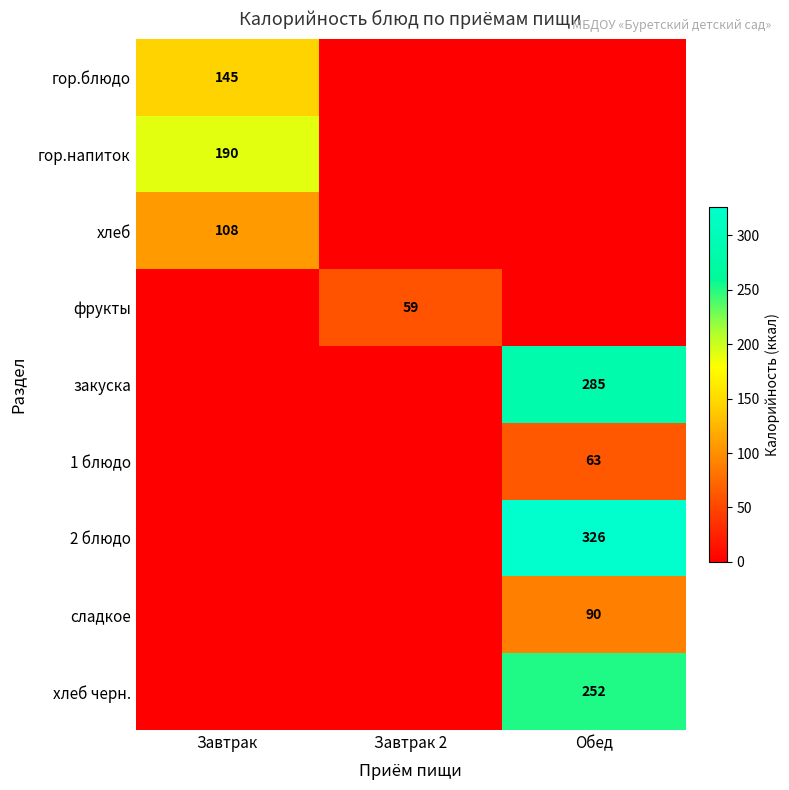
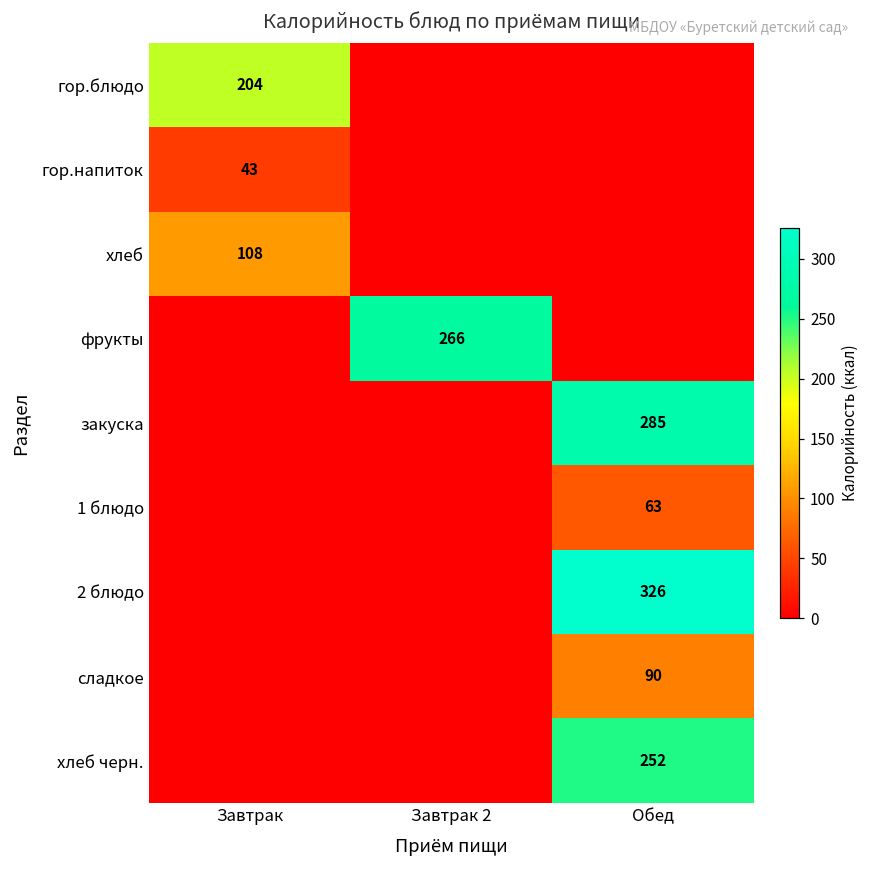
  {
    "гор.блюдо": {
-     "Завтрак": 145
+     "Завтрак": 204
    },
    "гор.напиток": {
-     "Завтрак": 190
+     "Завтрак": 43
    },
    "хлеб": {
      "Завтрак": 108
    },
    "фрукты": {
-     "Завтрак 2": 59
+     "Завтрак 2": 266
    },
    "закуска": {
      "Обед": 285
    },
    "1 блюдо": {
      "Обед": 63
    },
    "2 блюдо": {
      "Обед": 326
    },
    "сладкое": {
      "Обед": 90
    },
    "хлеб черн.": {
      "Обед": 252
    }
  }
